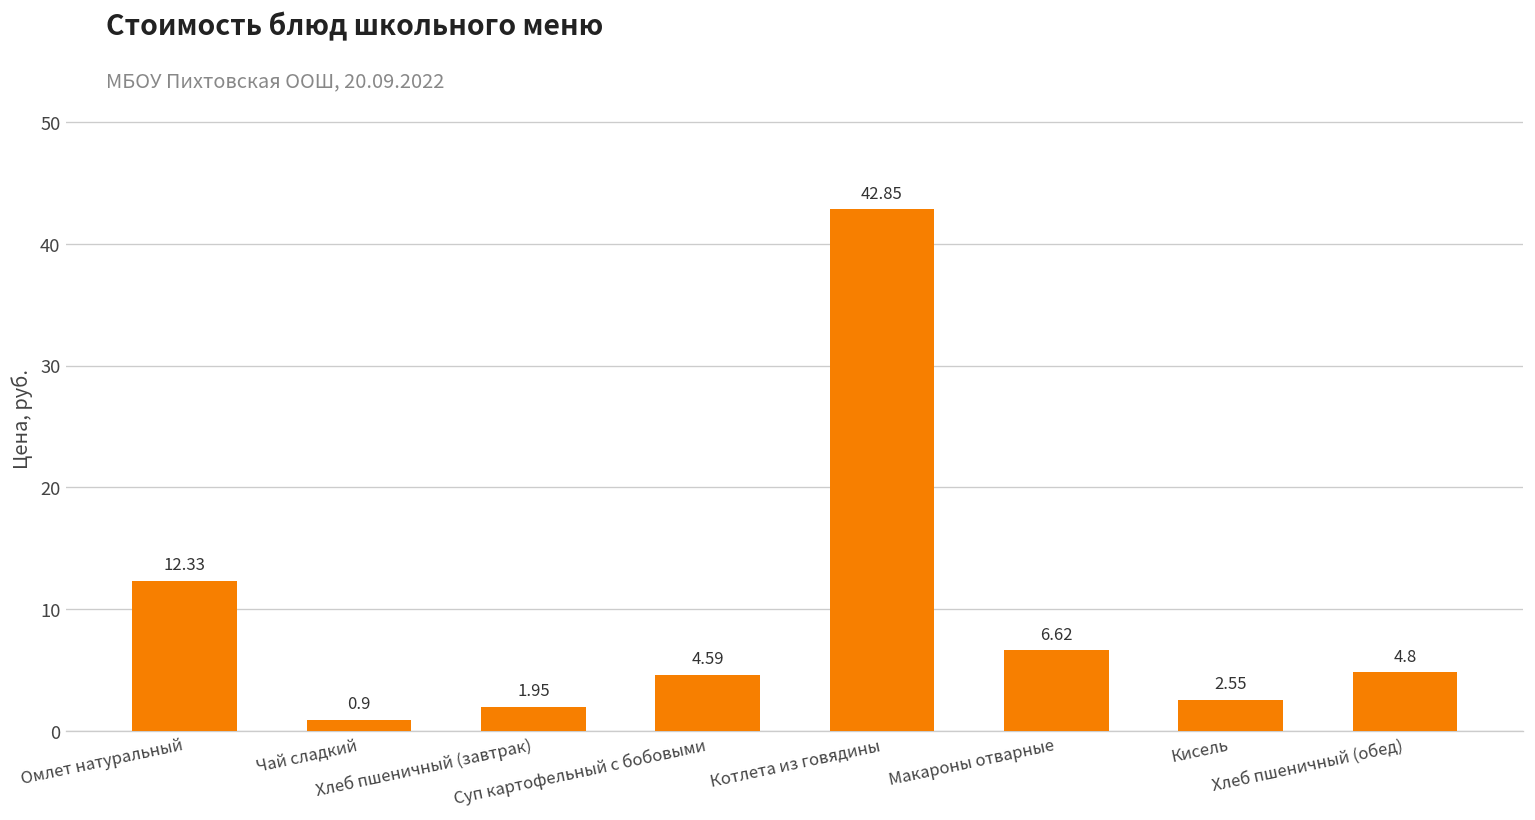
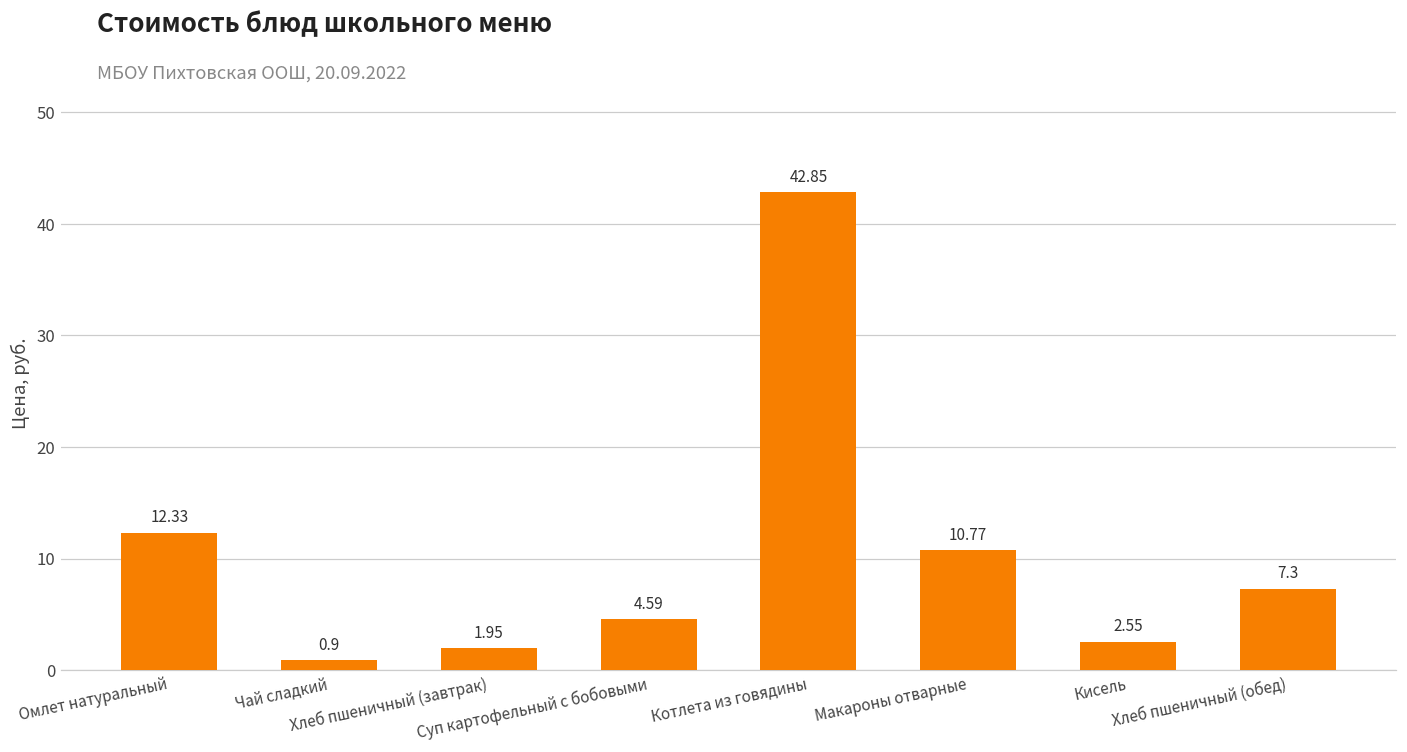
  {
    "Омлет натуральный": 12.33,
    "Чай сладкий": 0.9,
    "Хлеб пшеничный (завтрак)": 1.95,
    "Суп картофельный с бобовыми": 4.59,
    "Котлета из говядины": 42.85,
-   "Макароны отварные": 6.62,
+   "Макароны отварные": 10.77,
    "Кисель": 2.55,
-   "Хлеб пшеничный (обед)": 4.8
+   "Хлеб пшеничный (обед)": 7.3
  }
